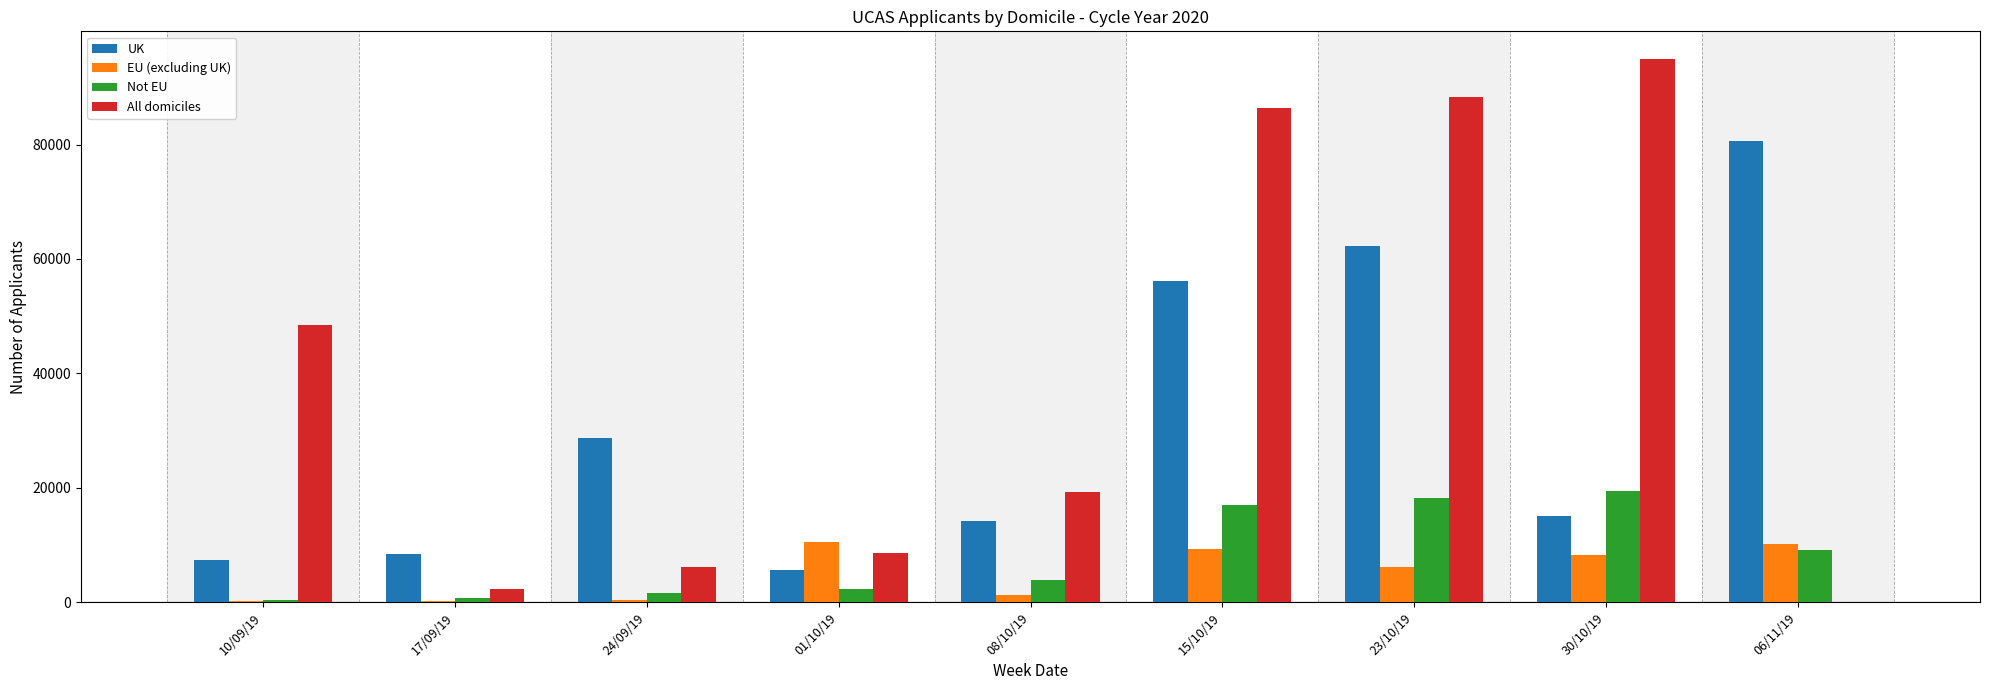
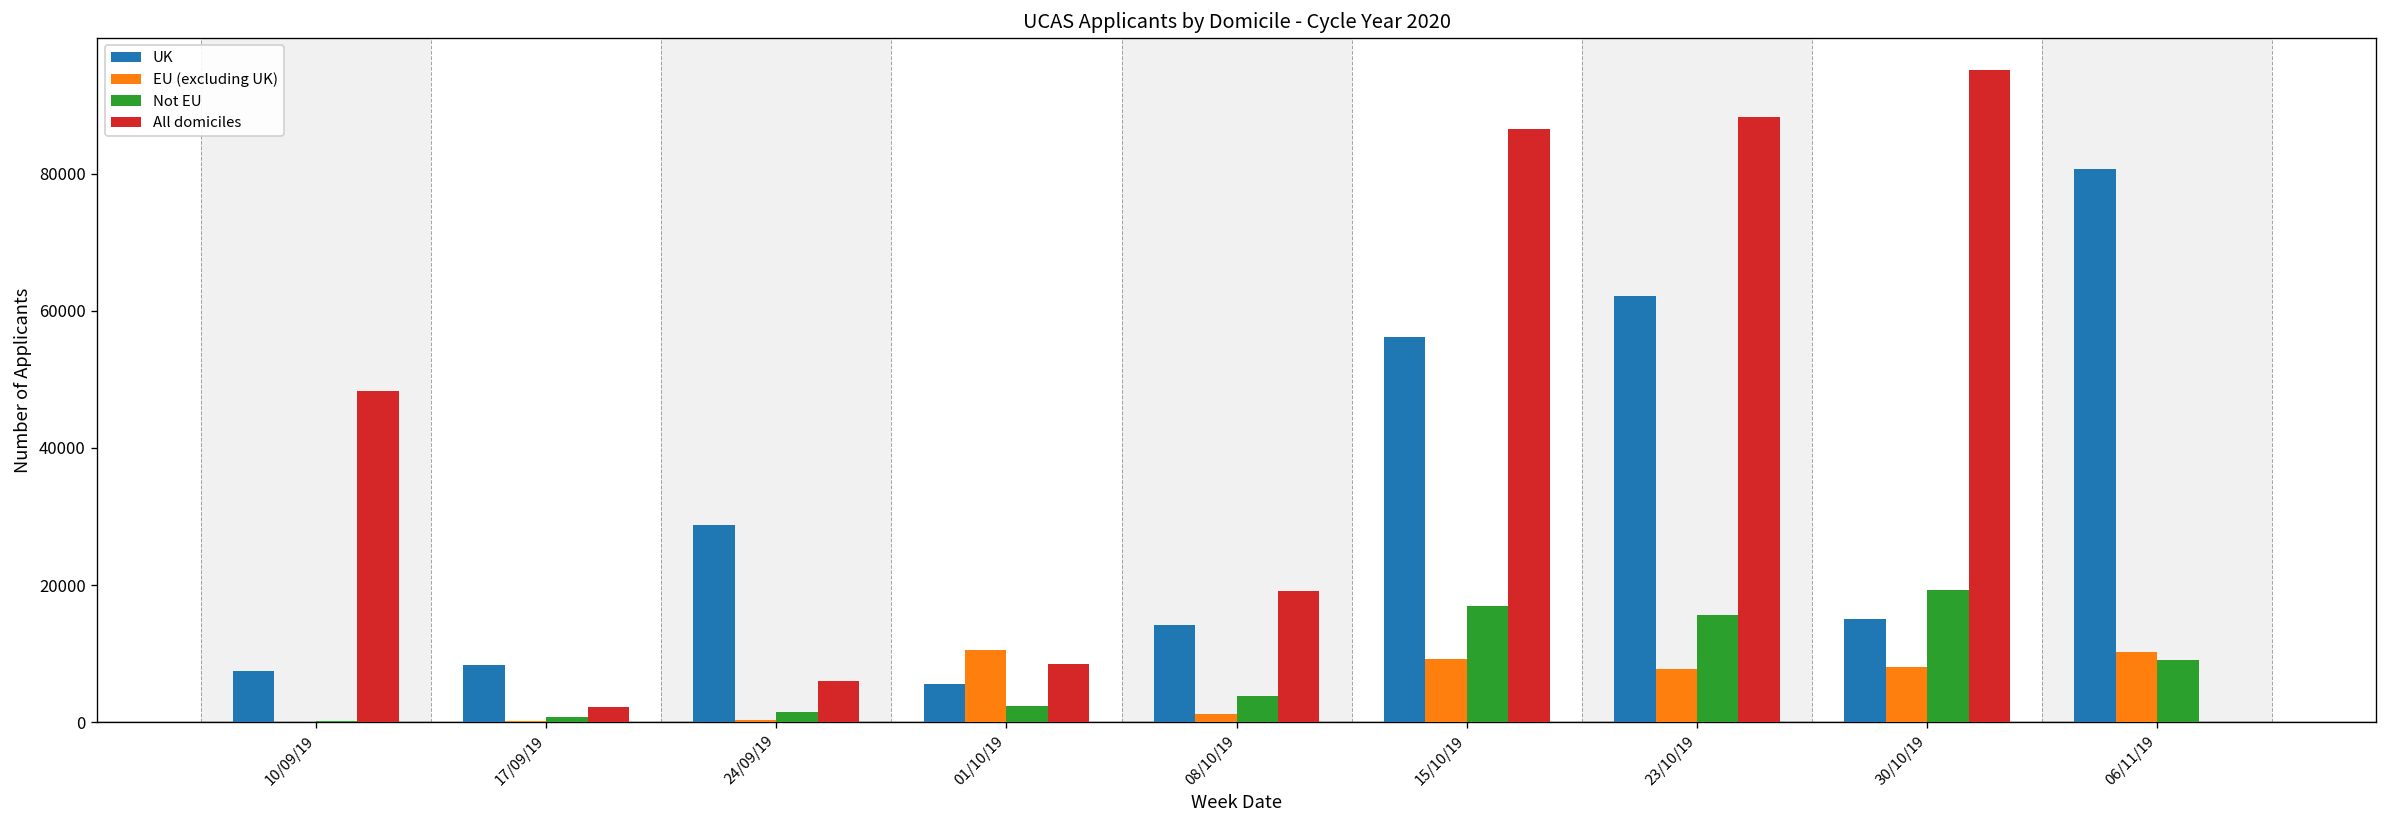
  {
    "UK": {
      "10/09/19": 7000,
      "17/09/19": 8000,
      "24/09/19": 29000,
      "01/10/19": 6000,
      "08/10/19": 14000,
      "15/10/19": 56000,
      "23/10/19": 62000,
      "30/10/19": 15000,
      "06/11/19": 81000
    },
    "EU (excluding UK)": {
      "01/10/19": 11000,
      "08/10/19": 1000,
      "15/10/19": 9000,
-     "23/10/19": 6000,
+     "23/10/19": 8000,
      "30/10/19": 8000,
      "06/11/19": 10000
    },
    "Not EU": {
      "17/09/19": 1000,
      "24/09/19": 2000,
      "01/10/19": 2000,
      "08/10/19": 4000,
      "15/10/19": 17000,
-     "23/10/19": 18000,
+     "23/10/19": 16000,
      "30/10/19": 19000,
      "06/11/19": 9000
    },
    "All domiciles": {
      "10/09/19": 48000,
      "17/09/19": 2000,
      "24/09/19": 6000,
      "01/10/19": 9000,
      "08/10/19": 19000,
      "15/10/19": 86000,
      "23/10/19": 88000,
      "30/10/19": 95000,
      "06/11/19": 0
    }
  }
